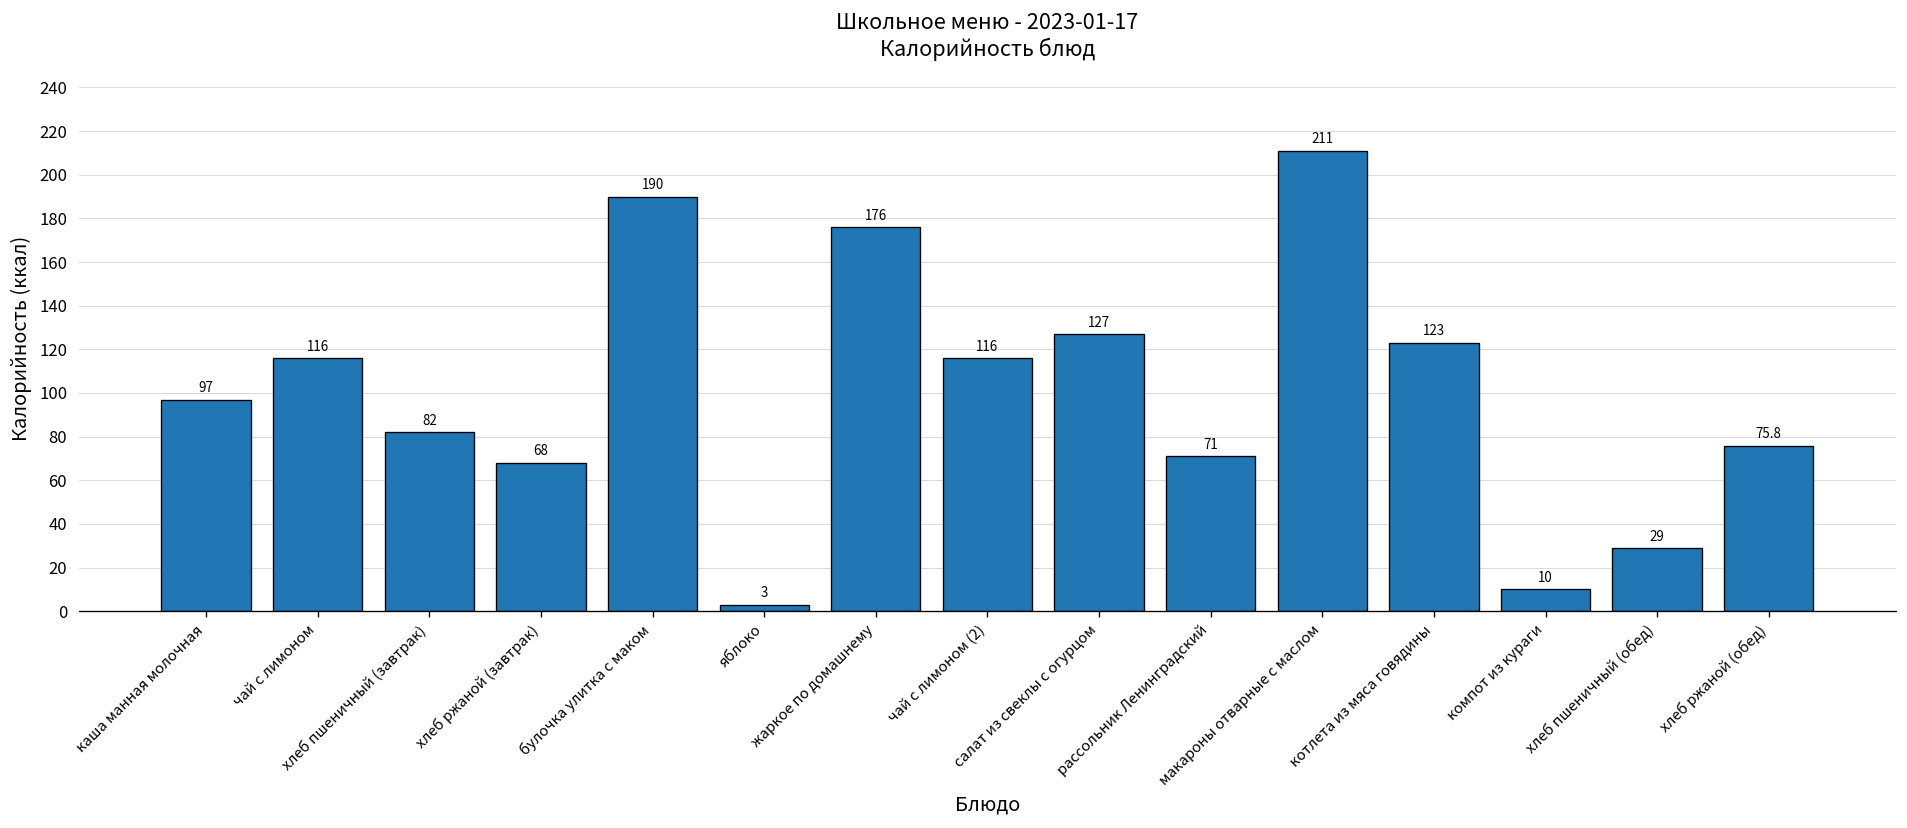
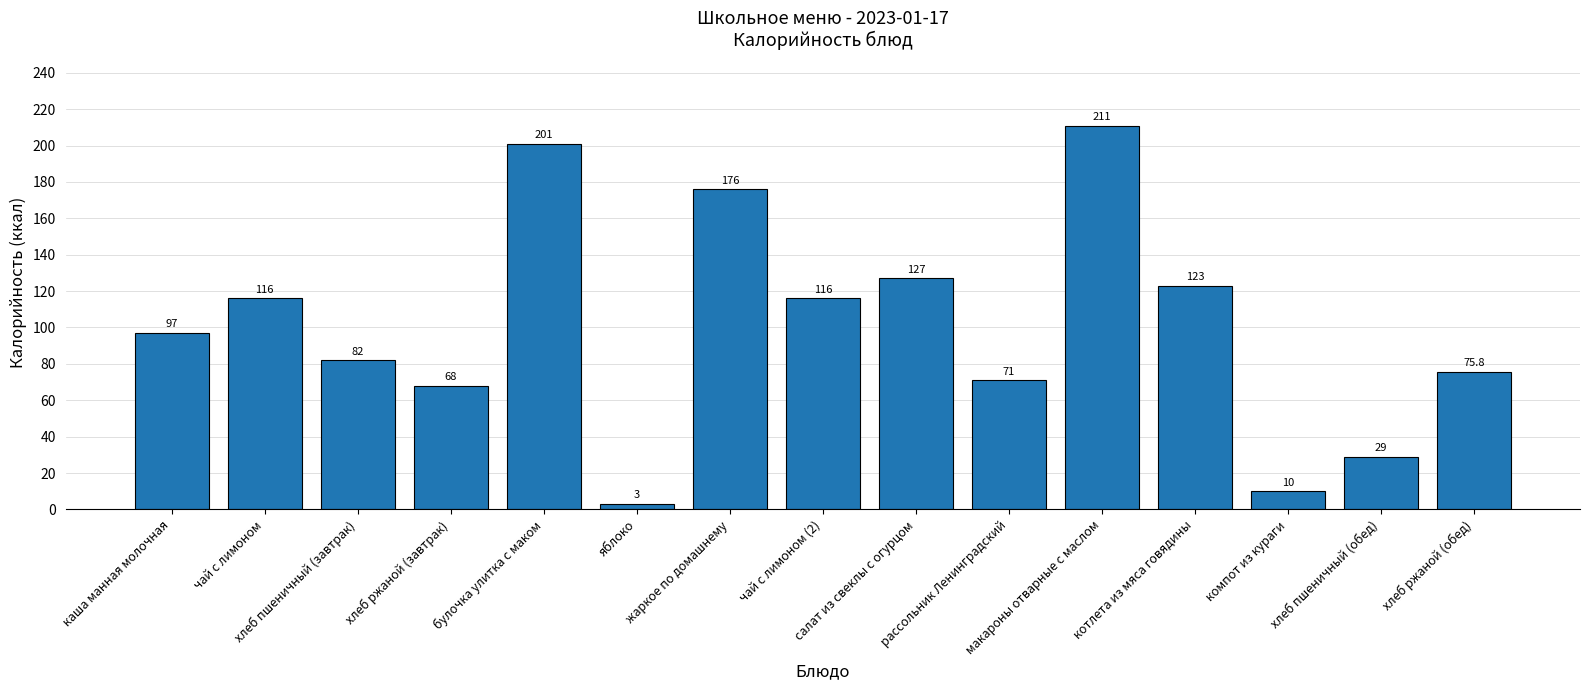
  {
    "каша манная молочная": 97,
    "чай с лимоном": 116,
    "хлеб пшеничный (завтрак)": 82,
    "хлеб ржаной (завтрак)": 68,
-   "булочка улитка с маком": 190,
+   "булочка улитка с маком": 201,
    "яблоко": 3,
    "жаркое по домашнему": 176,
    "чай с лимоном (2)": 116,
    "салат из свеклы с огурцом": 127,
    "рассольник Ленинградский": 71,
    "макароны отварные с маслом": 211,
    "котлета из мяса говядины": 123,
    "компот из кураги": 10,
    "хлеб пшеничный (обед)": 29,
    "хлеб ржаной (обед)": 75.8
  }
